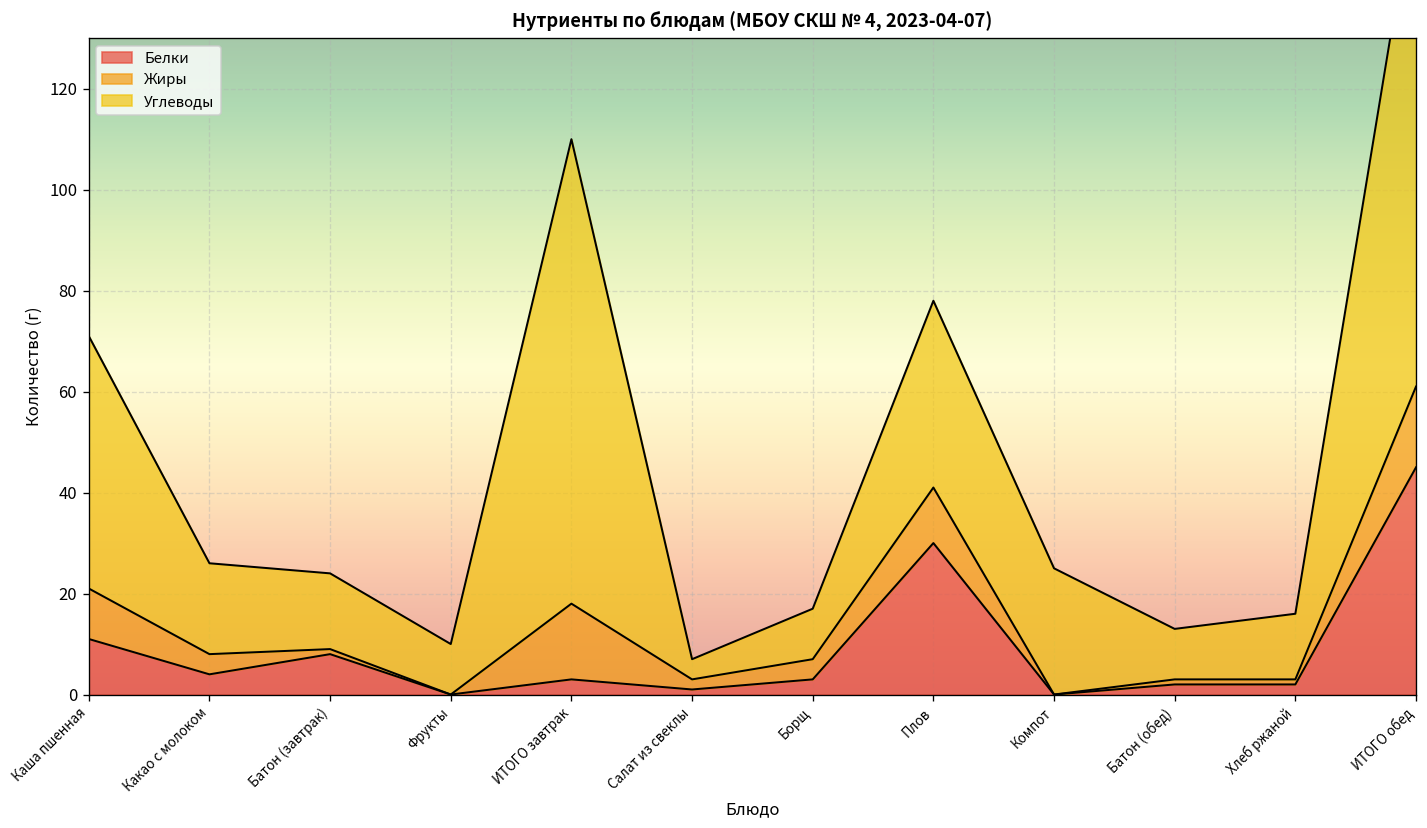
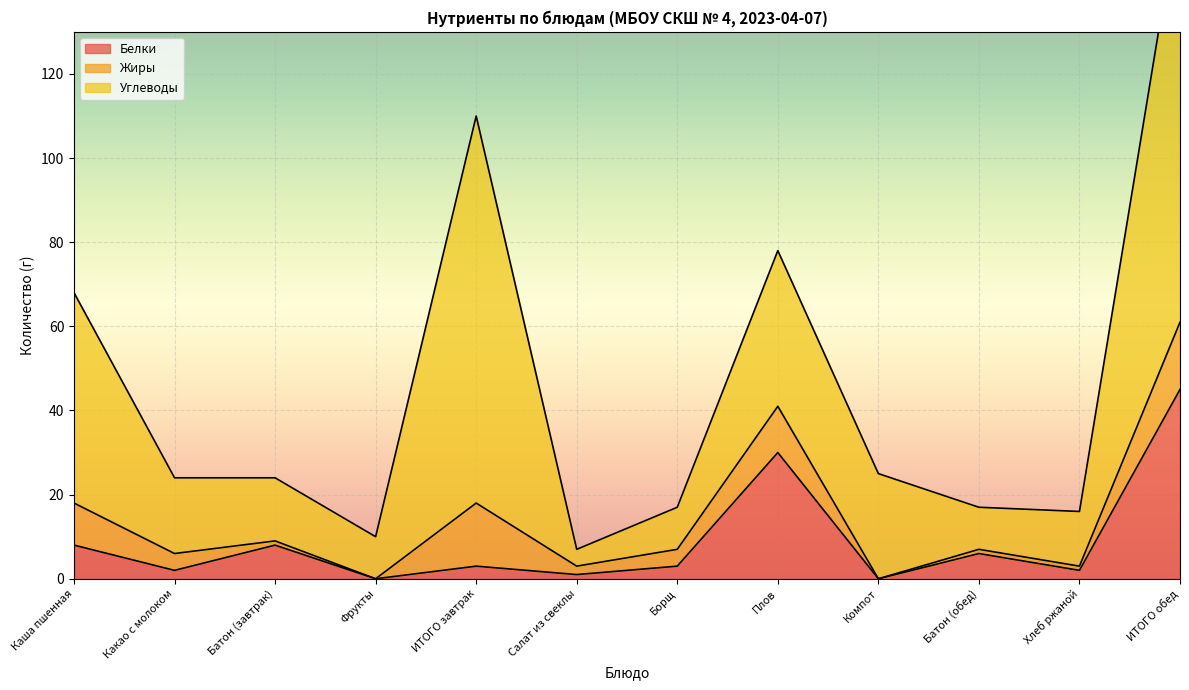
  {
    "Белки": {
-     "Каша пшенная": 11,
-     "Какао с молоком": 4,
+     "Каша пшенная": 8,
+     "Какао с молоком": 2,
      "Батон (завтрак)": 8,
      "ИТОГО завтрак": 3,
      "Салат из свеклы": 1,
      "Борщ": 3,
      "Плов": 30,
-     "Батон (обед)": 2,
+     "Батон (обед)": 6,
      "Хлеб ржаной": 2,
      "ИТОГО обед": 45
    }
  }
